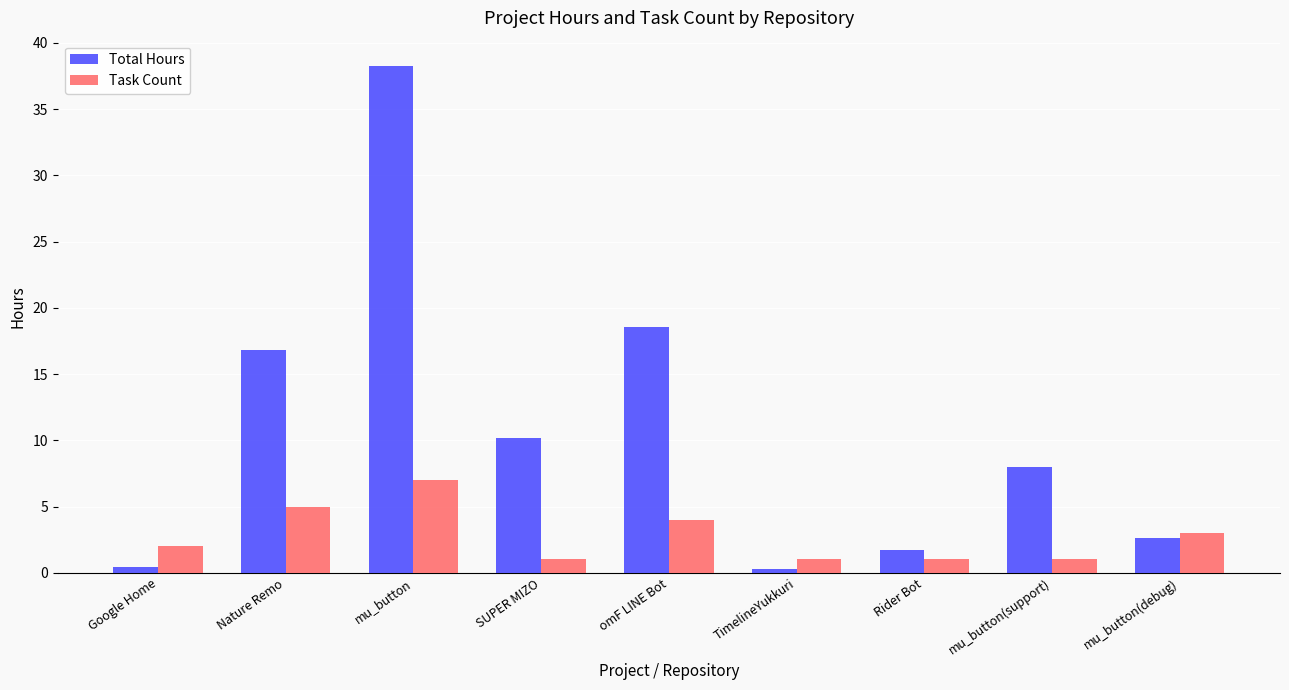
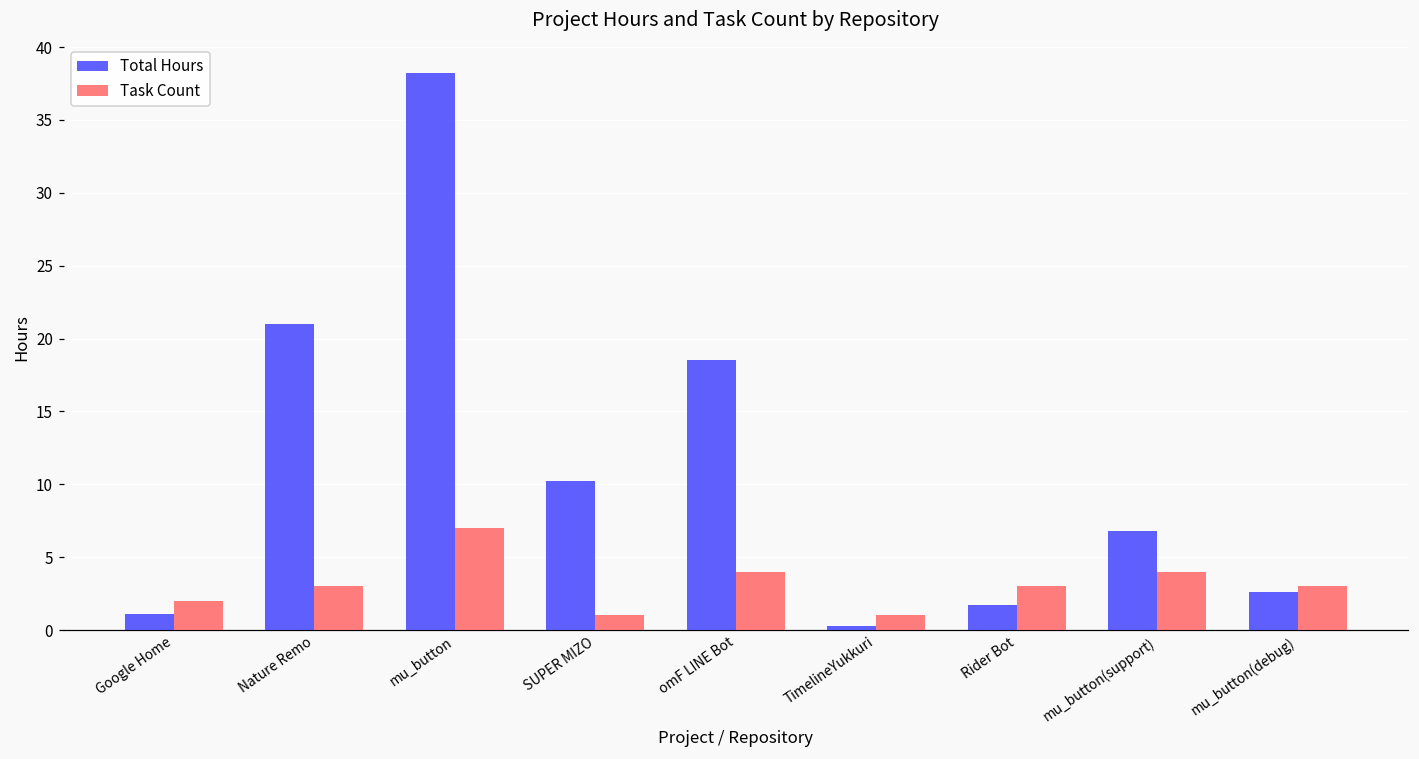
  {
    "Total Hours": {
-     "Google Home": 0.4,
-     "Nature Remo": 16.8,
+     "Google Home": 1.1,
+     "Nature Remo": 21.0,
      "mu_button": 38.3,
      "SUPER MIZO": 10.2,
      "omF LINE Bot": 18.6,
      "TimelineYukkuri": 0.3,
      "Rider Bot": 1.8,
-     "mu_button(support)": 8.0,
+     "mu_button(support)": 6.8,
      "mu_button(debug)": 2.6
    },
    "Task Count": {
      "Google Home": 2,
-     "Nature Remo": 5,
+     "Nature Remo": 3,
      "mu_button": 7,
      "SUPER MIZO": 1,
      "omF LINE Bot": 4,
      "TimelineYukkuri": 1,
-     "Rider Bot": 1,
-     "mu_button(support)": 1,
+     "Rider Bot": 3,
+     "mu_button(support)": 4,
      "mu_button(debug)": 3
    }
  }
